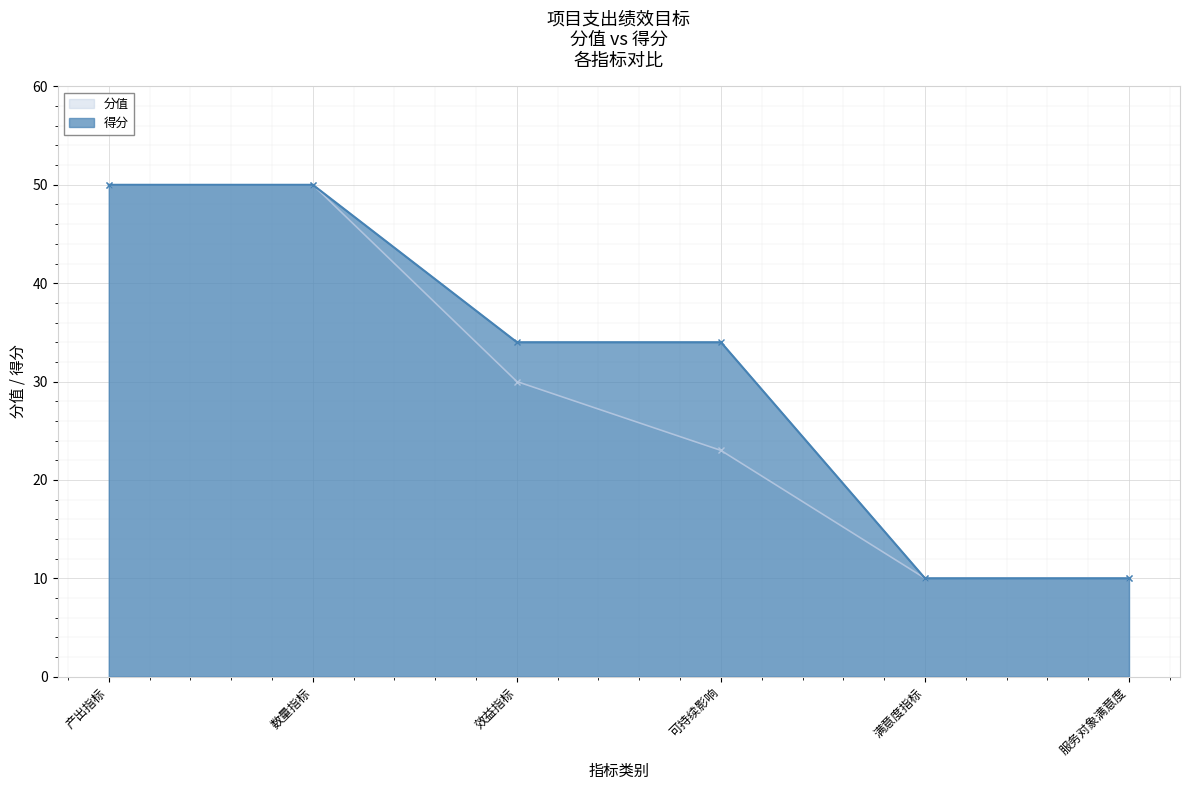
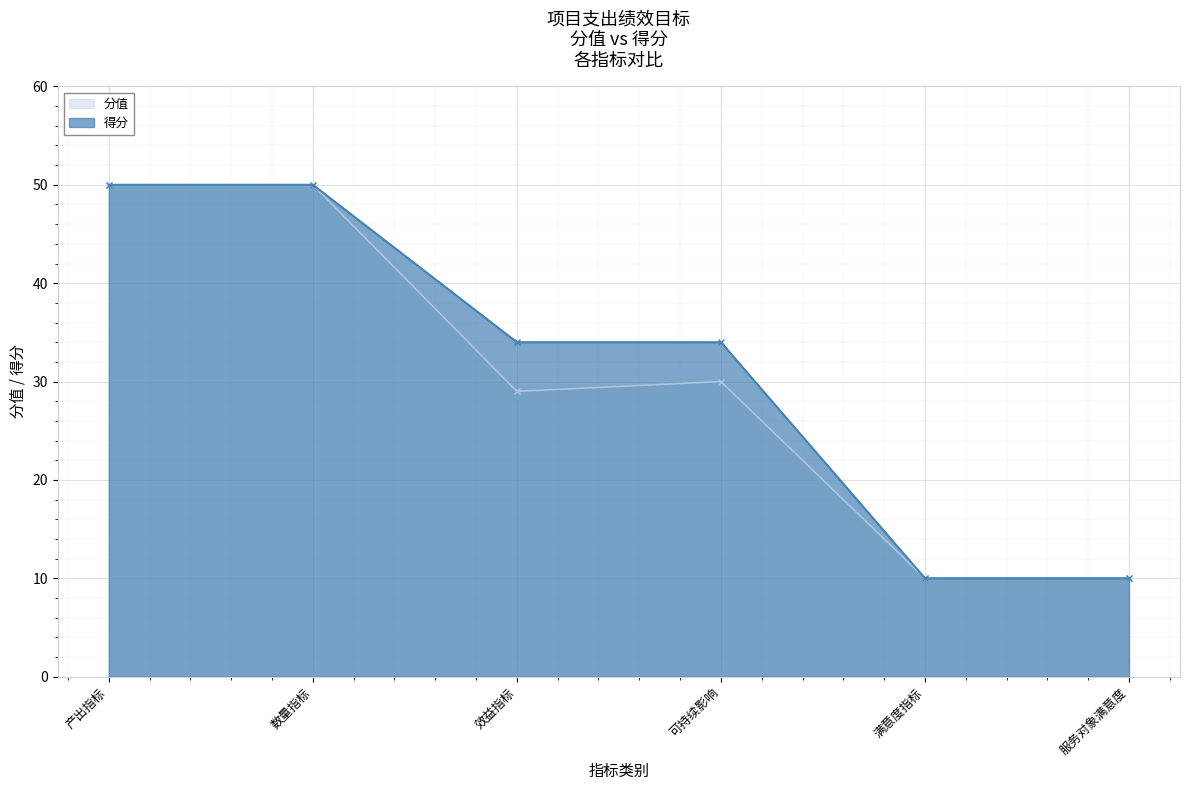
  {
    "分值": {
-     "效益指标": 30,
-     "可持续影响": 23
+     "效益指标": 29,
+     "可持续影响": 30
    },
    "得分": {
      "效益指标": 34,
      "可持续影响": 34
    }
  }
